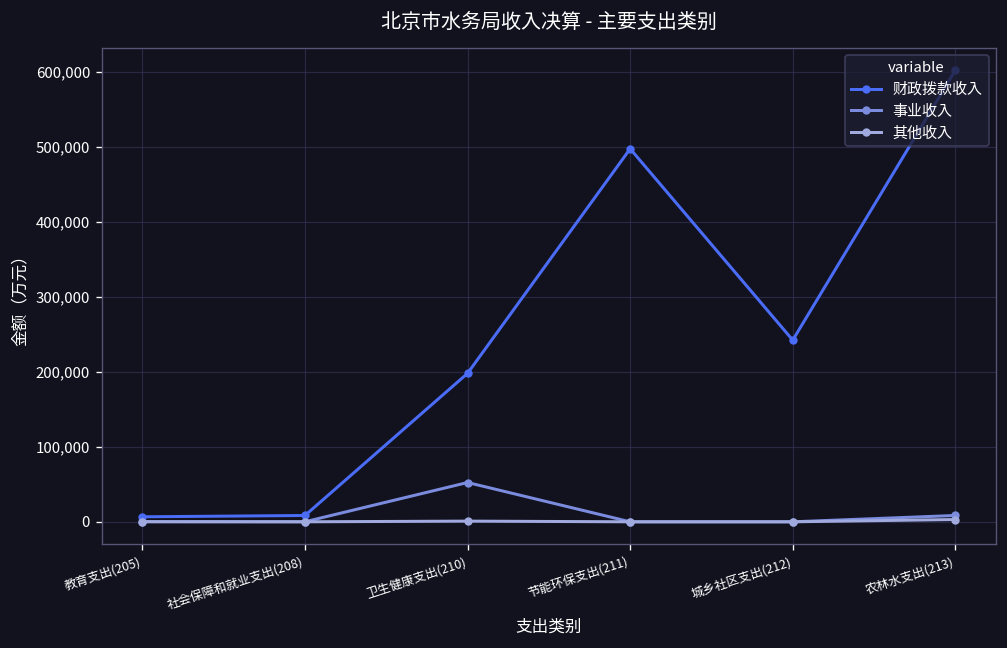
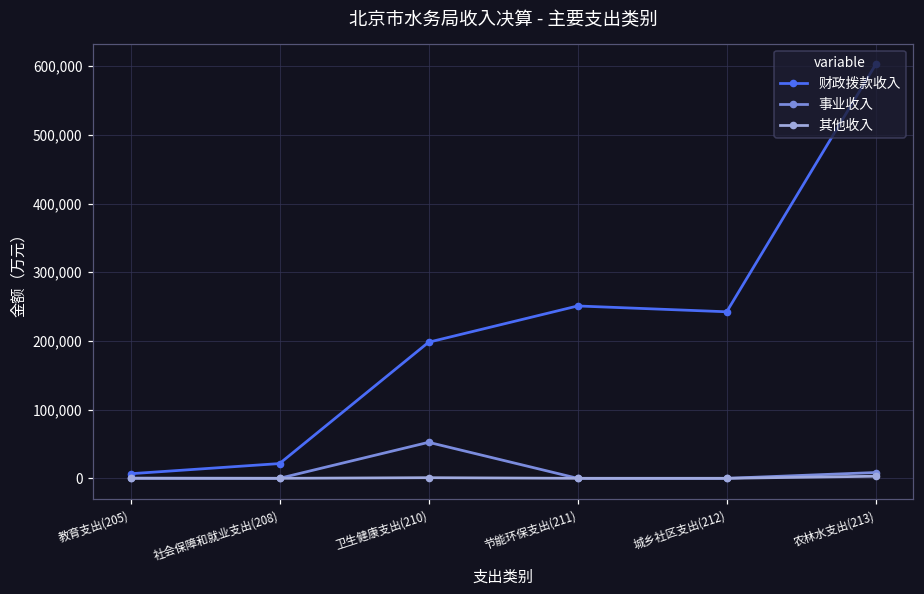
  {
    "财政拨款收入": {
      "教育支出(205)": "10,000",
-     "社会保障和就业支出(208)": "10,000",
+     "社会保障和就业支出(208)": "20,000",
      "卫生健康支出(210)": "200,000",
-     "节能环保支出(211)": "500,000",
+     "节能环保支出(211)": "250,000",
      "城乡社区支出(212)": "240,000"
    }
  }
